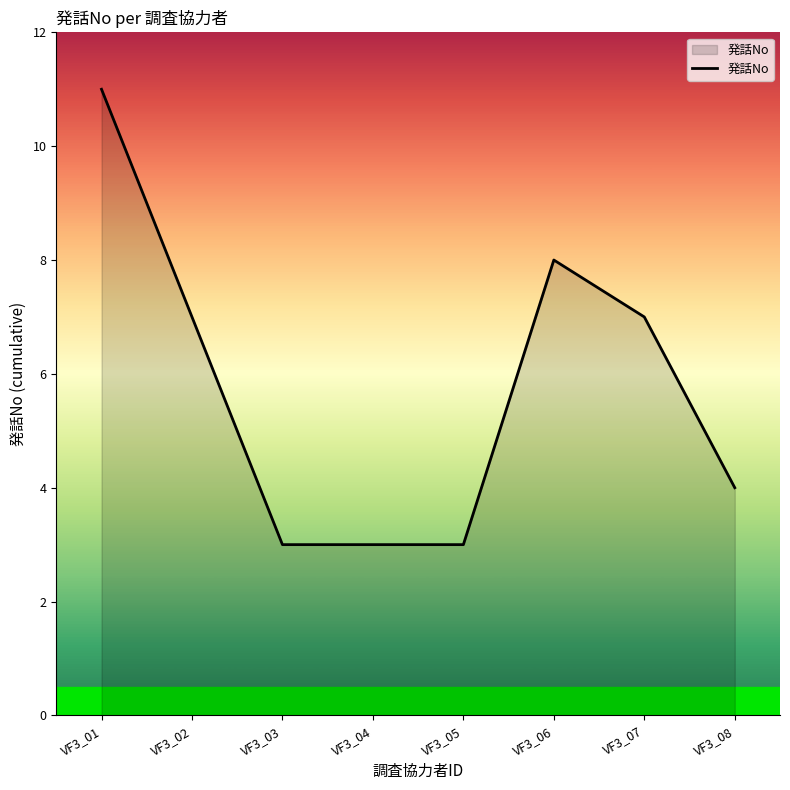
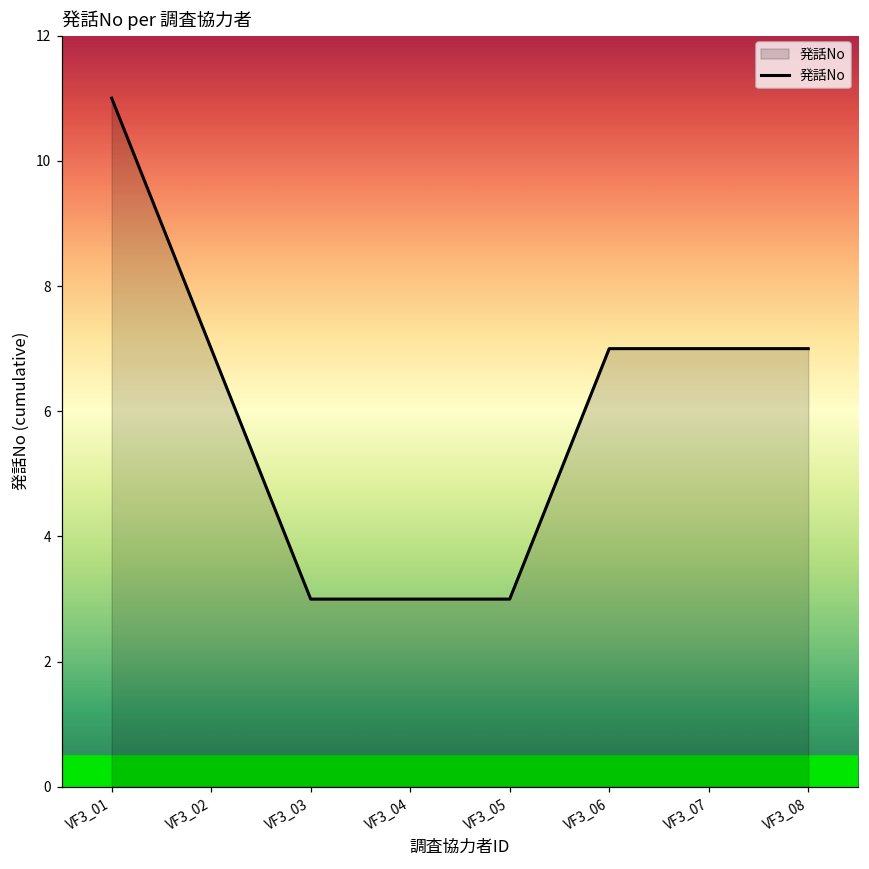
  {
    "VF3_01": 11,
    "VF3_02": 7,
    "VF3_03": 3,
    "VF3_04": 3,
    "VF3_05": 3,
-   "VF3_06": 8,
+   "VF3_06": 7,
    "VF3_07": 7,
-   "VF3_08": 4
+   "VF3_08": 7
  }
